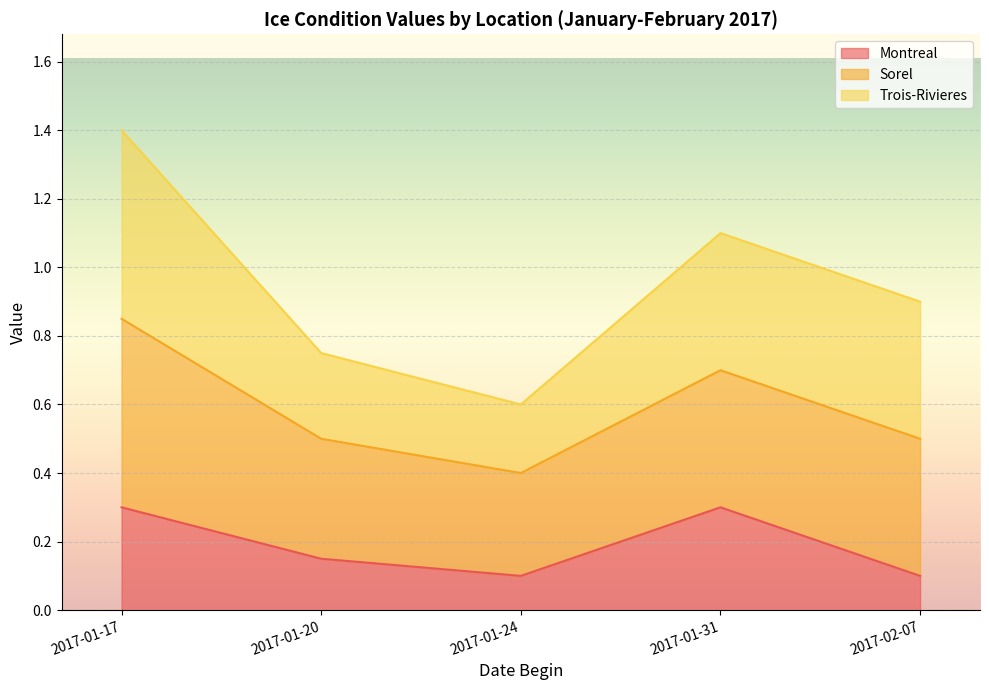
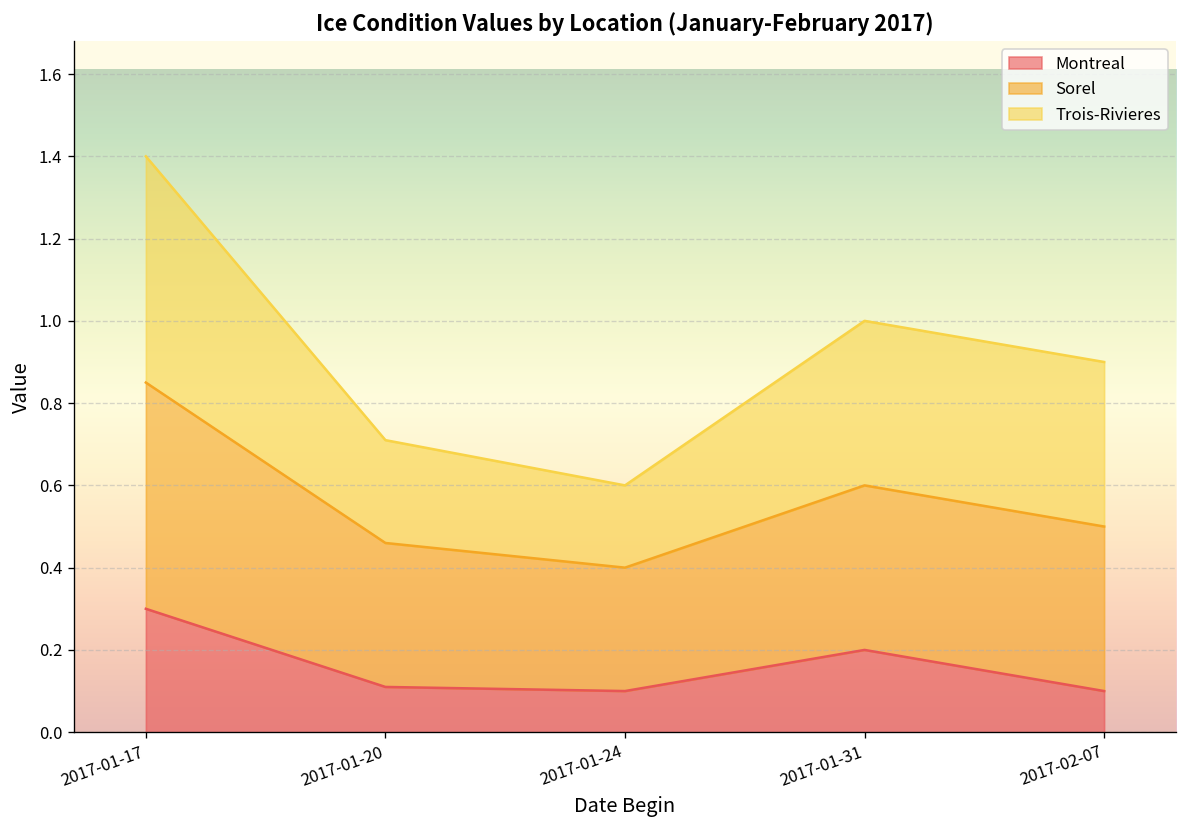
  {
    "Montreal": {
      "2017-01-17": 0.30,
-     "2017-01-20": 0.15,
+     "2017-01-20": 0.11,
      "2017-01-24": 0.10,
-     "2017-01-31": 0.3,
+     "2017-01-31": 0.2,
      "2017-02-07": 0.10
    }
  }
